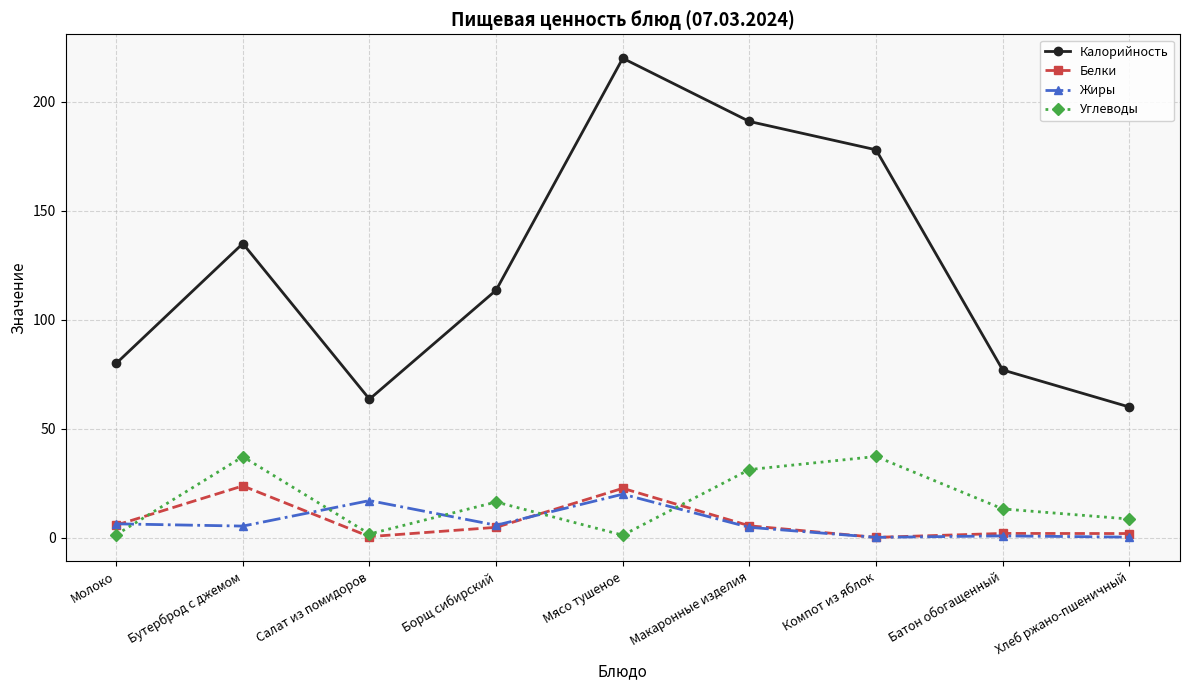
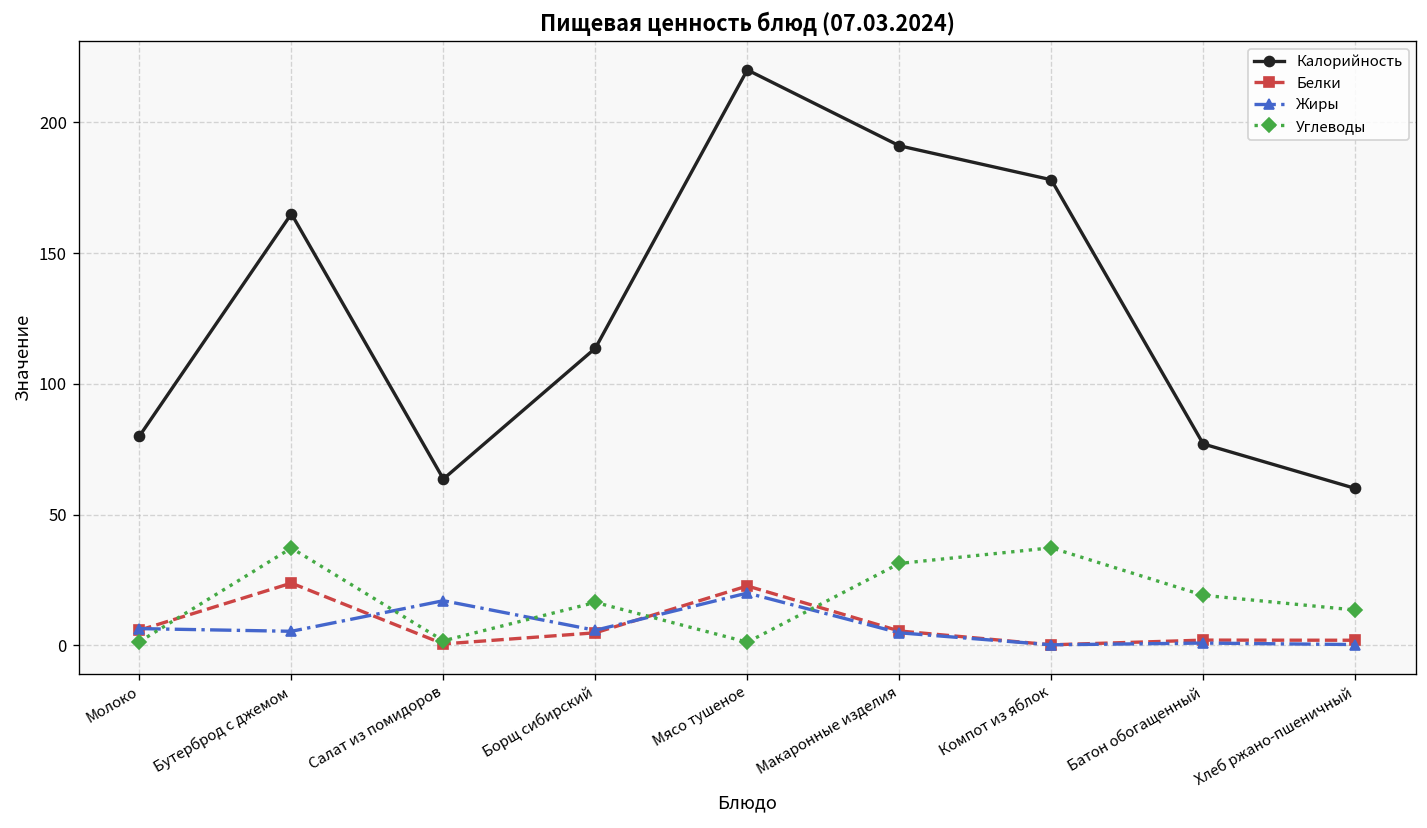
  {
    "Калорийность": {
      "Молоко": 80,
-     "Бутерброд с джемом": 135,
+     "Бутерброд с джемом": 165,
      "Салат из помидоров": 64,
      "Борщ сибирский": 114,
      "Мясо тушеное": 220,
      "Макаронные изделия": 191,
      "Компот из яблок": 178,
      "Батон обогащенный": 77,
      "Хлеб ржано-пшеничный": 60
    },
    "Белки": {
      "Бутерброд с джемом": 24,
      "Салат из помидоров": 1,
      "Мясо тушеное": 23,
      "Хлеб ржано-пшеничный": 2
    },
    "Жиры": {
      "Бутерброд с джемом": 5,
      "Салат из помидоров": 17,
      "Мясо тушеное": 20,
      "Хлеб ржано-пшеничный": 0
    },
    "Углеводы": {
      "Молоко": 1,
      "Бутерброд с джемом": 37,
      "Салат из помидоров": 2,
      "Борщ сибирский": 16,
      "Мясо тушеное": 1,
      "Макаронные изделия": 31,
      "Компот из яблок": 37,
-     "Батон обогащенный": 13,
-     "Хлеб ржано-пшеничный": 9
+     "Батон обогащенный": 19,
+     "Хлеб ржано-пшеничный": 14
    }
  }
